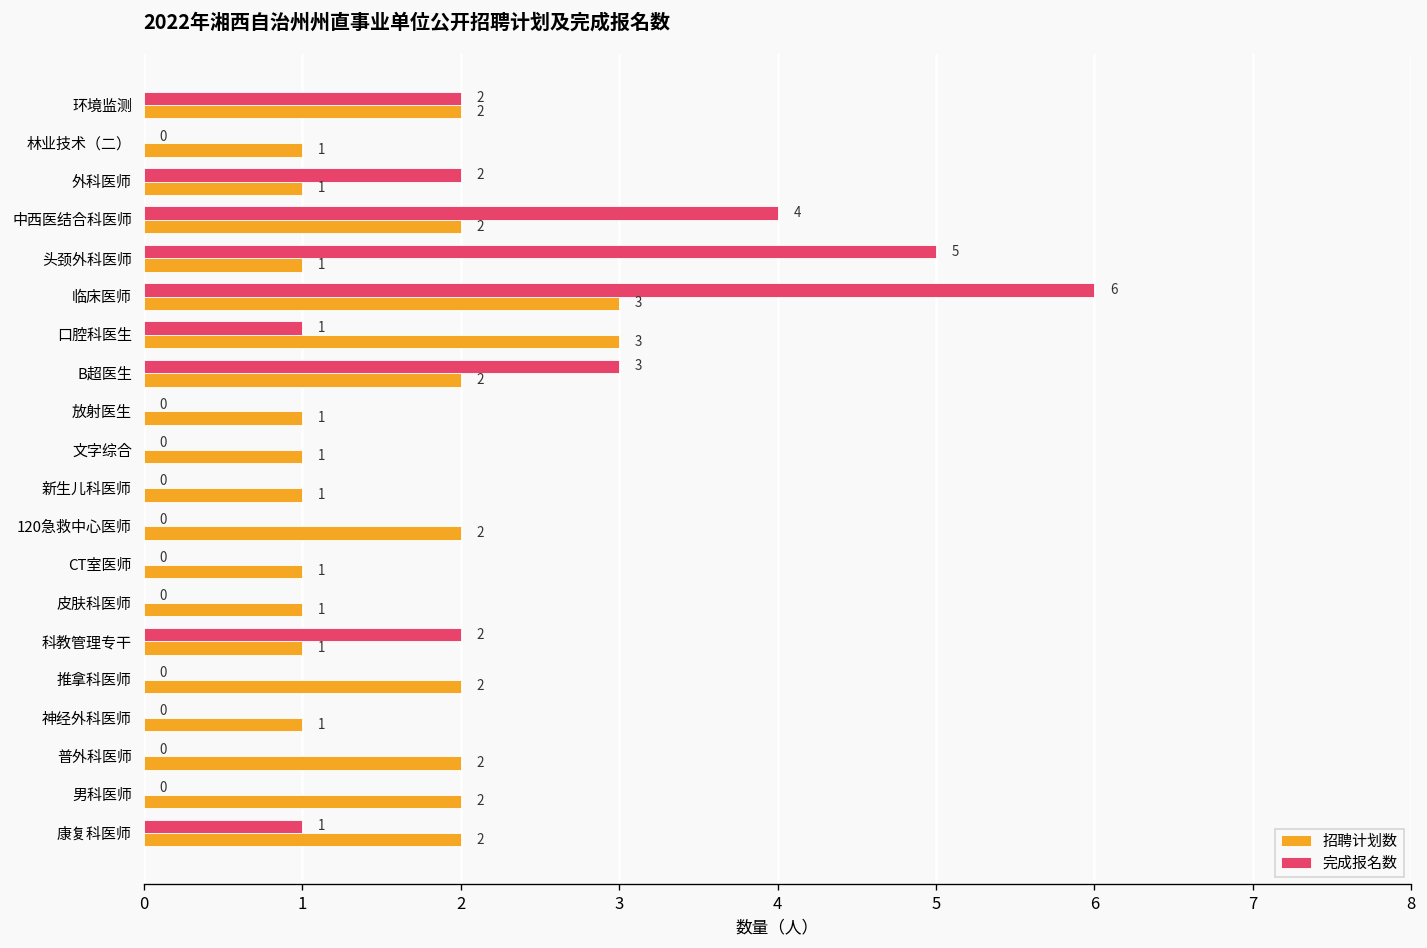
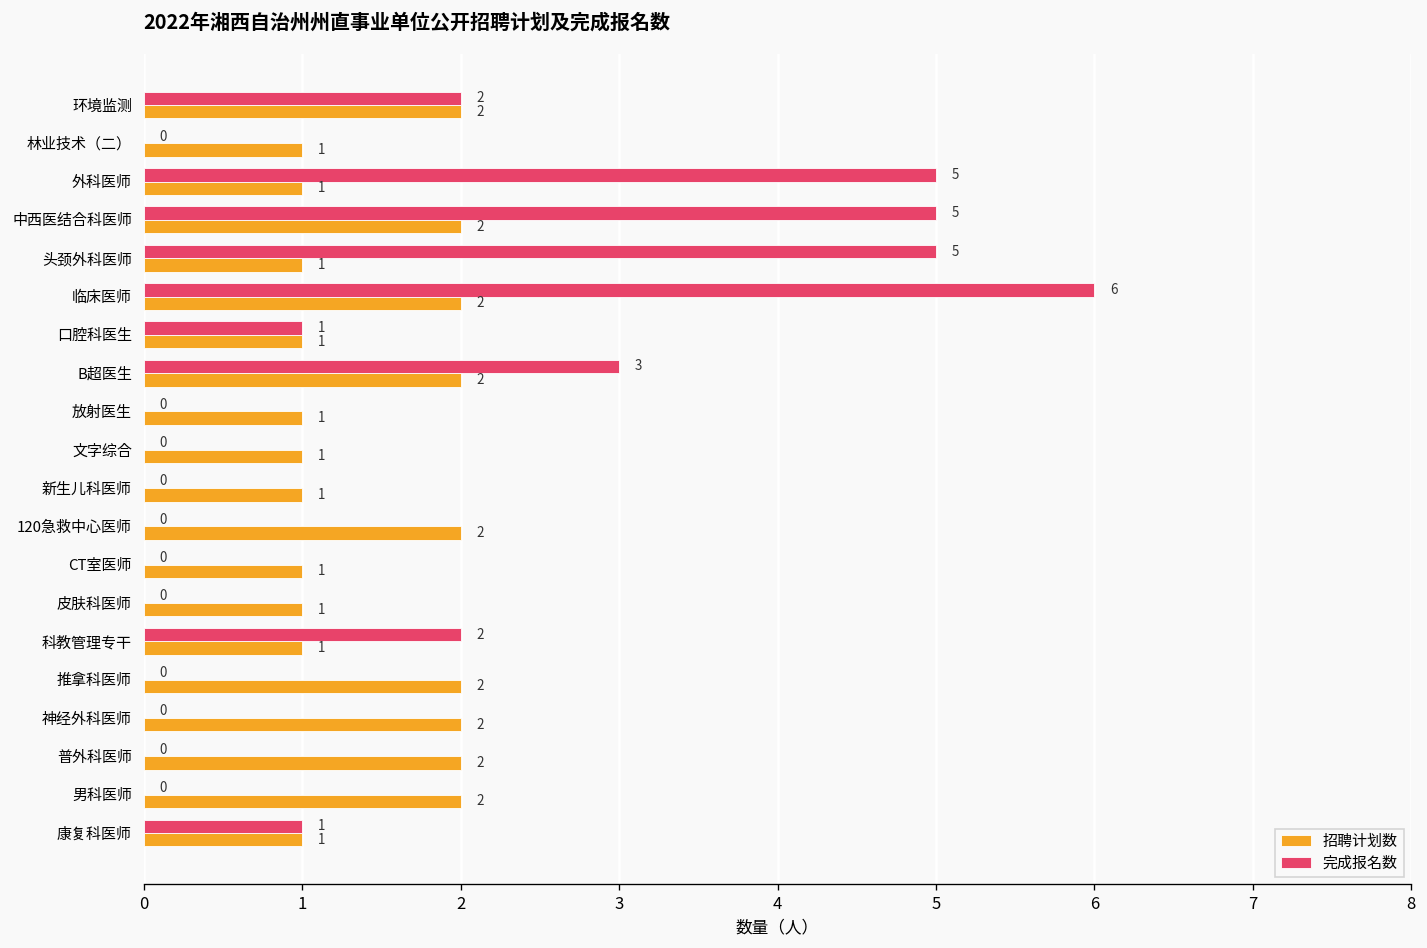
  {
    "招聘计划数": {
      "环境监测": 2,
      "林业技术（二）": 1,
      "外科医师": 1,
      "中西医结合科医师": 2,
      "头颈外科医师": 1,
-     "临床医师": 3,
-     "口腔科医生": 3,
+     "临床医师": 2,
+     "口腔科医生": 1,
      "B超医生": 2,
      "放射医生": 1,
      "文字综合": 1,
      "新生儿科医师": 1,
      "120急救中心医师": 2,
      "CT室医师": 1,
      "皮肤科医师": 1,
      "科教管理专干": 1,
      "推拿科医师": 2,
-     "神经外科医师": 1,
+     "神经外科医师": 2,
      "普外科医师": 2,
      "男科医师": 2,
-     "康复科医师": 2
+     "康复科医师": 1
    },
    "完成报名数": {
      "环境监测": 2,
      "林业技术（二）": 0,
-     "外科医师": 2,
-     "中西医结合科医师": 4,
+     "外科医师": 5,
+     "中西医结合科医师": 5,
      "头颈外科医师": 5,
      "临床医师": 6,
      "口腔科医生": 1,
      "B超医生": 3,
      "放射医生": 0,
      "文字综合": 0,
      "新生儿科医师": 0,
      "120急救中心医师": 0,
      "CT室医师": 0,
      "皮肤科医师": 0,
      "科教管理专干": 2,
      "推拿科医师": 0,
      "神经外科医师": 0,
      "普外科医师": 0,
      "男科医师": 0,
      "康复科医师": 1
    }
  }
